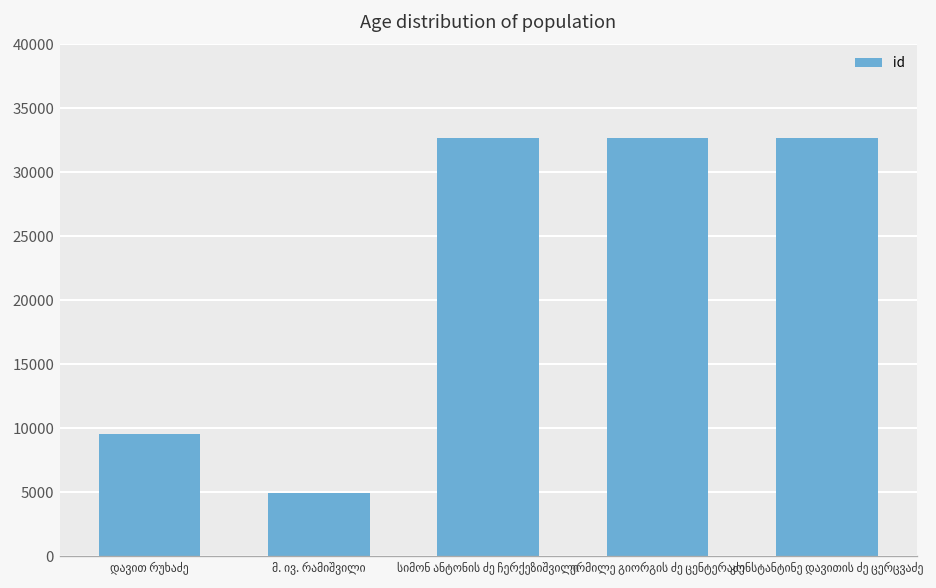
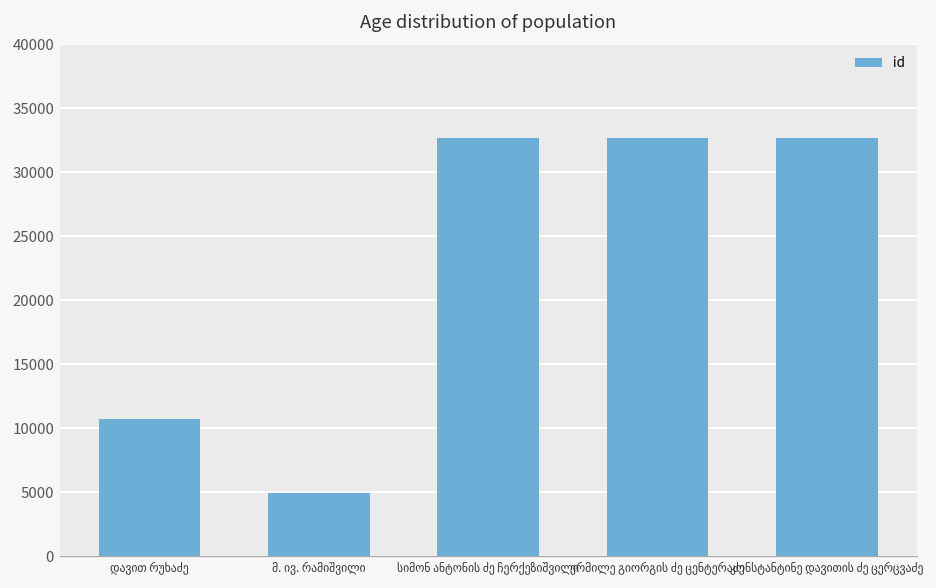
  {
-   "დავით რუხაძე": 9500,
+   "დავით რუხაძე": 10800,
    "მ. ივ. რამიშვილი": 5000,
    "სიმონ ანტონის ძე ჩერქეზიშვილი": 32700,
    "ერმილე გიორგის ძე ცენტერაძე": 32700,
    "კონსტანტინე დავითის ძე ცერცვაძე": 32700
  }
